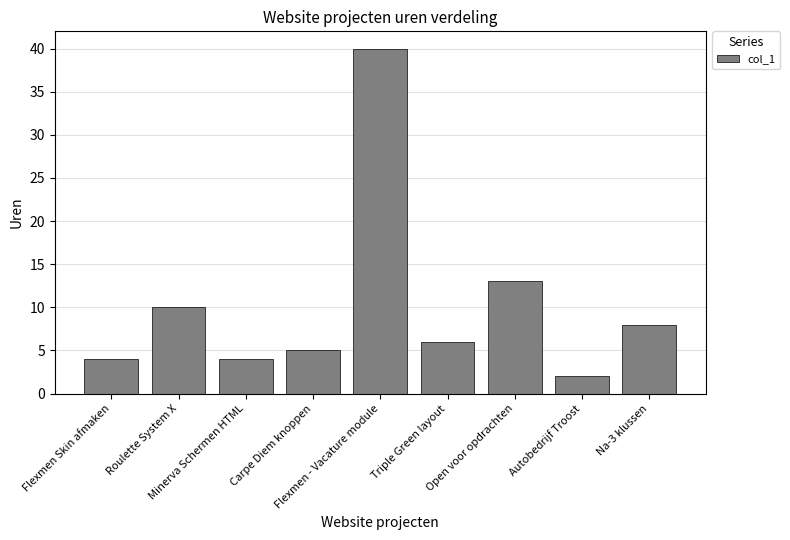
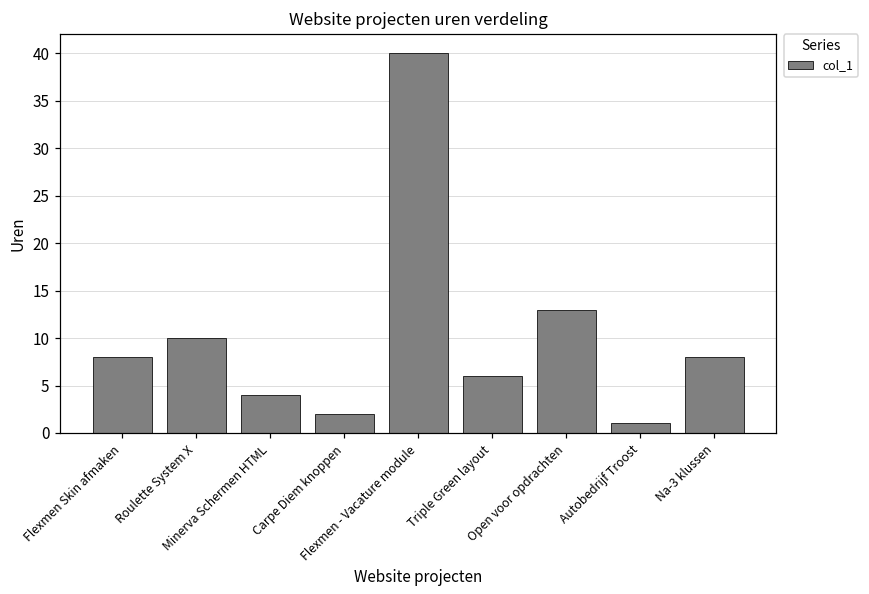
  {
-   "Flexmen Skin afmaken": 4,
+   "Flexmen Skin afmaken": 8,
    "Roulette System X": 10,
    "Minerva Schermen HTML": 4,
-   "Carpe Diem knoppen": 5,
+   "Carpe Diem knoppen": 2,
    "Flexmen - Vacature module": 40,
    "Triple Green layout": 6,
    "Open voor opdrachten": 13,
-   "Autobedrijf Troost": 2,
+   "Autobedrijf Troost": 1,
    "Na-3 klussen": 8
  }
